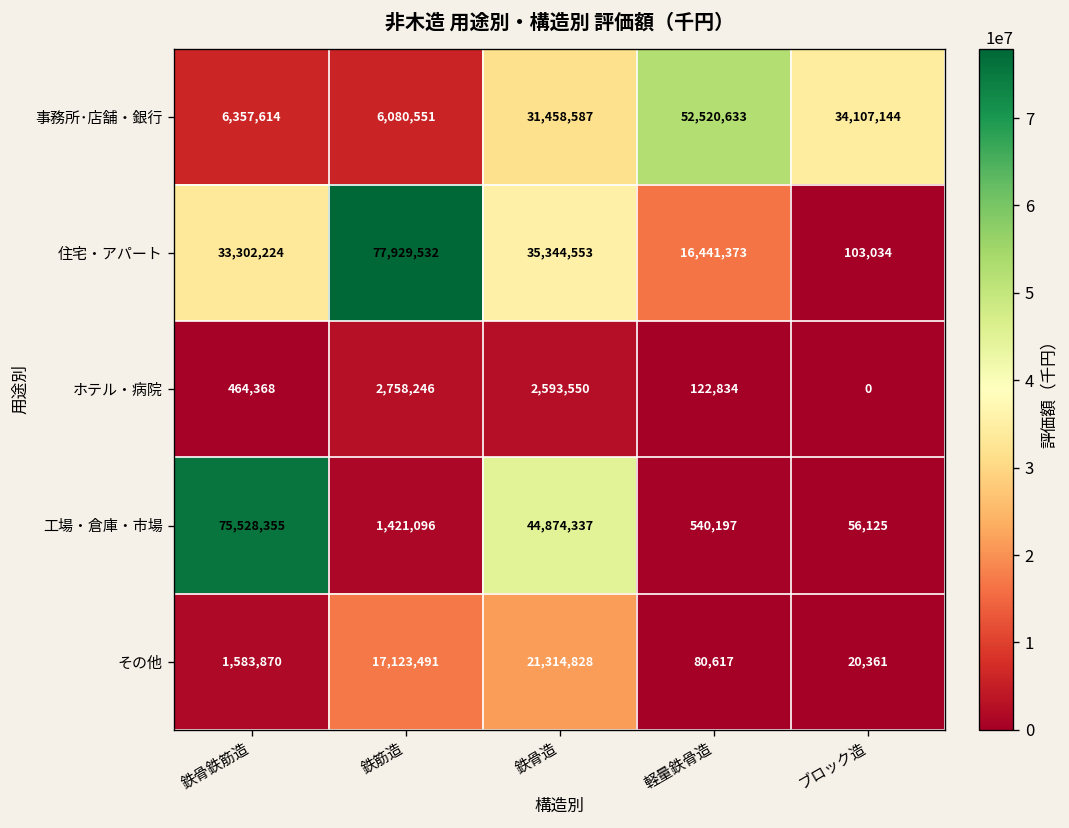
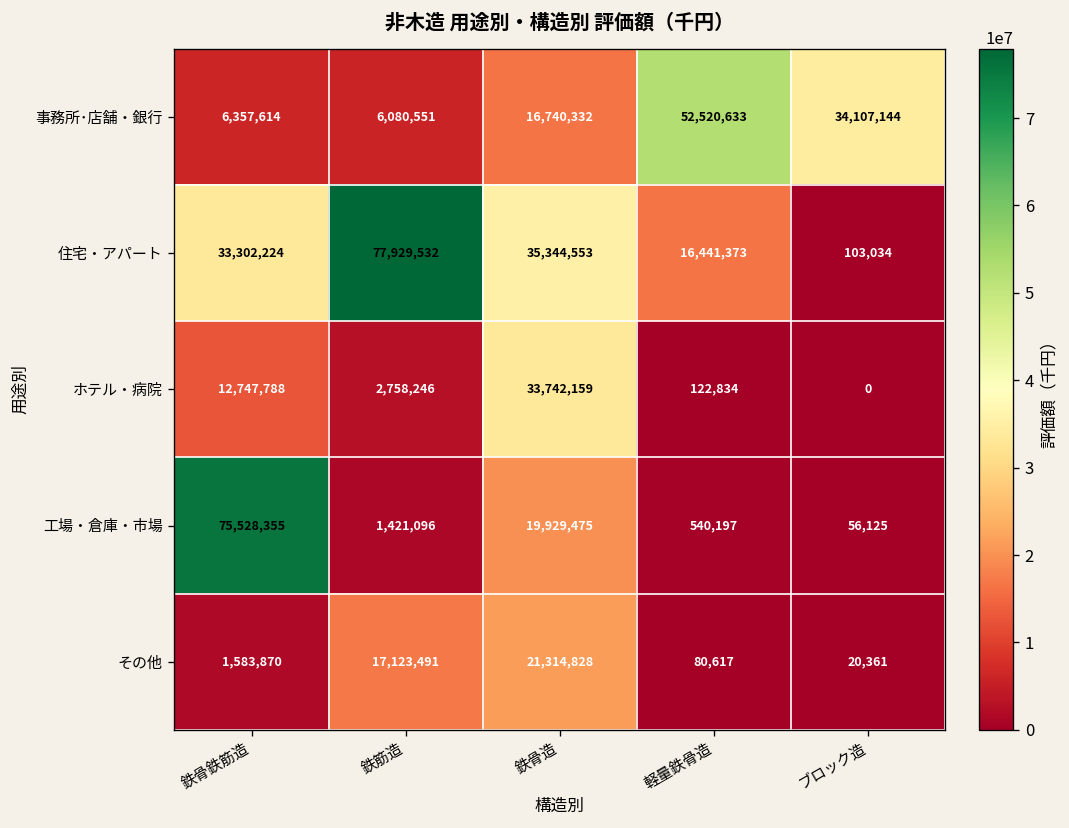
  {
    "事務所･店舗・銀行": {
      "鉄骨鉄筋造": "6,357,614",
      "鉄筋造": "6,080,551",
-     "鉄骨造": "31,458,587",
+     "鉄骨造": "16,740,332",
      "軽量鉄骨造": "52,520,633",
      "ブロック造": "34,107,144"
    },
    "住宅・アパート": {
      "鉄骨鉄筋造": "33,302,224",
      "鉄筋造": "77,929,532",
      "鉄骨造": "35,344,553",
      "軽量鉄骨造": "16,441,373",
      "ブロック造": "103,034"
    },
    "ホテル・病院": {
-     "鉄骨鉄筋造": "464,368",
+     "鉄骨鉄筋造": "12,747,788",
      "鉄筋造": "2,758,246",
-     "鉄骨造": "2,593,550",
+     "鉄骨造": "33,742,159",
      "軽量鉄骨造": "122,834",
      "ブロック造": "0"
    },
    "工場・倉庫・市場": {
      "鉄骨鉄筋造": "75,528,355",
      "鉄筋造": "1,421,096",
-     "鉄骨造": "44,874,337",
+     "鉄骨造": "19,929,475",
      "軽量鉄骨造": "540,197",
      "ブロック造": "56,125"
    },
    "その他": {
      "鉄骨鉄筋造": "1,583,870",
      "鉄筋造": "17,123,491",
      "鉄骨造": "21,314,828",
      "軽量鉄骨造": "80,617",
      "ブロック造": "20,361"
    }
  }
